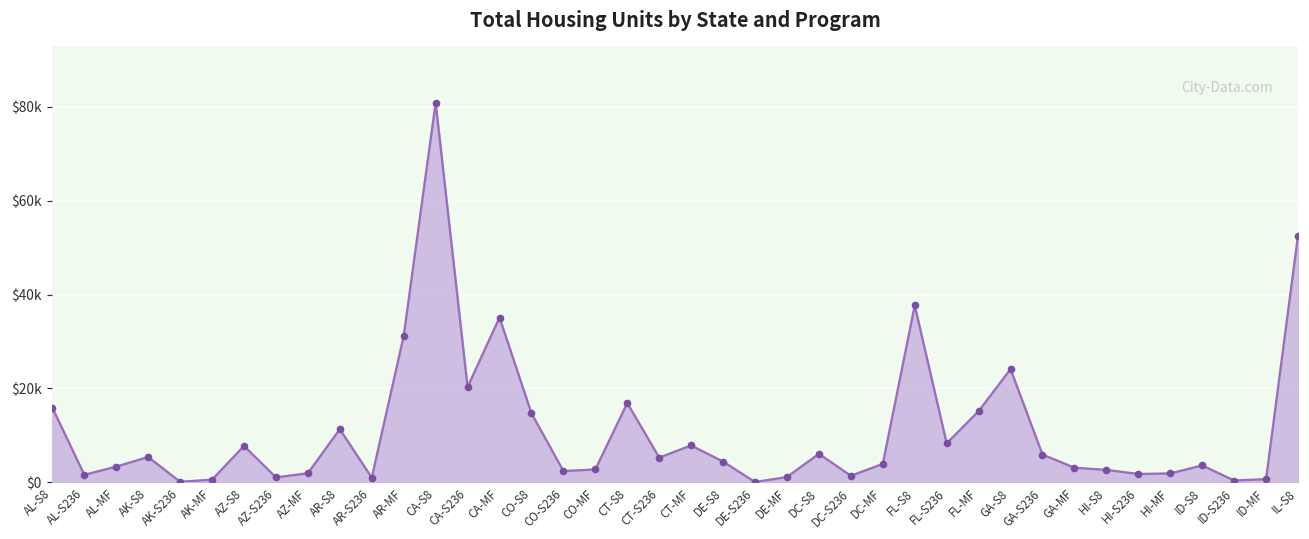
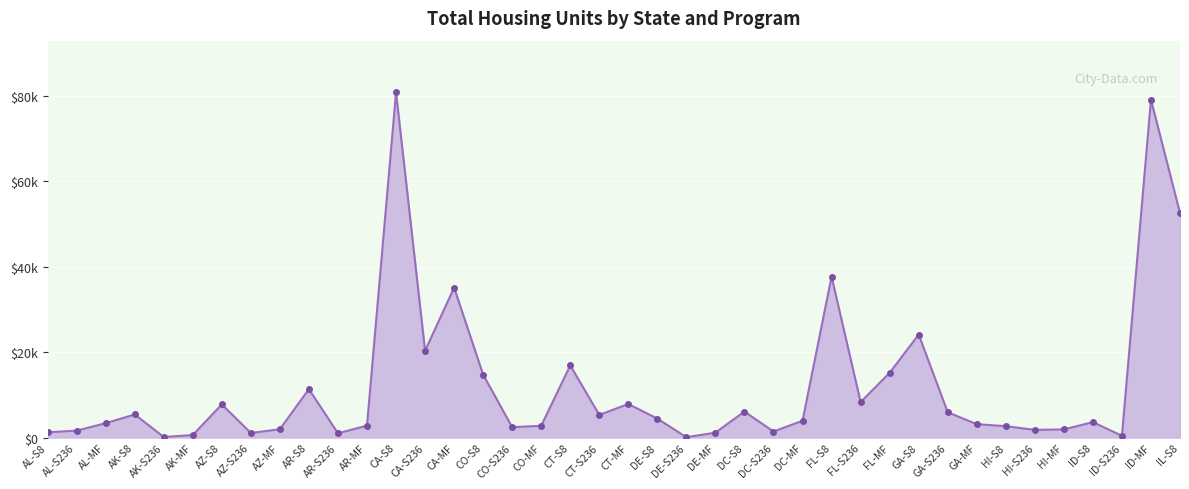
  {
-   "AL-S8": "$16000",
+   "AL-S8": "$1000",
    "AL-S236": "$2000",
    "AL-MF": "$3000",
    "AK-S8": "$5000",
    "AK-S236": "$0",
    "AK-MF": "$1000",
    "AZ-S8": "$8000",
    "AZ-S236": "$1000",
    "AZ-MF": "$2000",
    "AR-S8": "$11000",
    "AR-S236": "$1000",
-   "AR-MF": "$31000",
+   "AR-MF": "$3000",
    "CA-S8": "$81000",
    "CA-S236": "$20000",
    "CA-MF": "$35000",
    "CO-S8": "$15000",
    "CO-S236": "$2000",
    "CO-MF": "$3000",
    "CT-S8": "$17000",
    "CT-S236": "$5000",
    "CT-MF": "$8000",
    "DE-S8": "$4000",
    "DE-S236": "$0",
    "DE-MF": "$1000",
    "DC-S8": "$6000",
    "DC-S236": "$1000",
    "DC-MF": "$4000",
    "FL-S8": "$38000",
    "FL-S236": "$8000",
    "FL-MF": "$15000",
    "GA-S8": "$24000",
    "GA-S236": "$6000",
    "GA-MF": "$3000",
    "HI-S8": "$3000",
    "HI-S236": "$2000",
    "HI-MF": "$2000",
    "ID-S8": "$4000",
    "ID-S236": "$0",
-   "ID-MF": "$1000",
+   "ID-MF": "$79000",
    "IL-S8": "$53000"
  }
